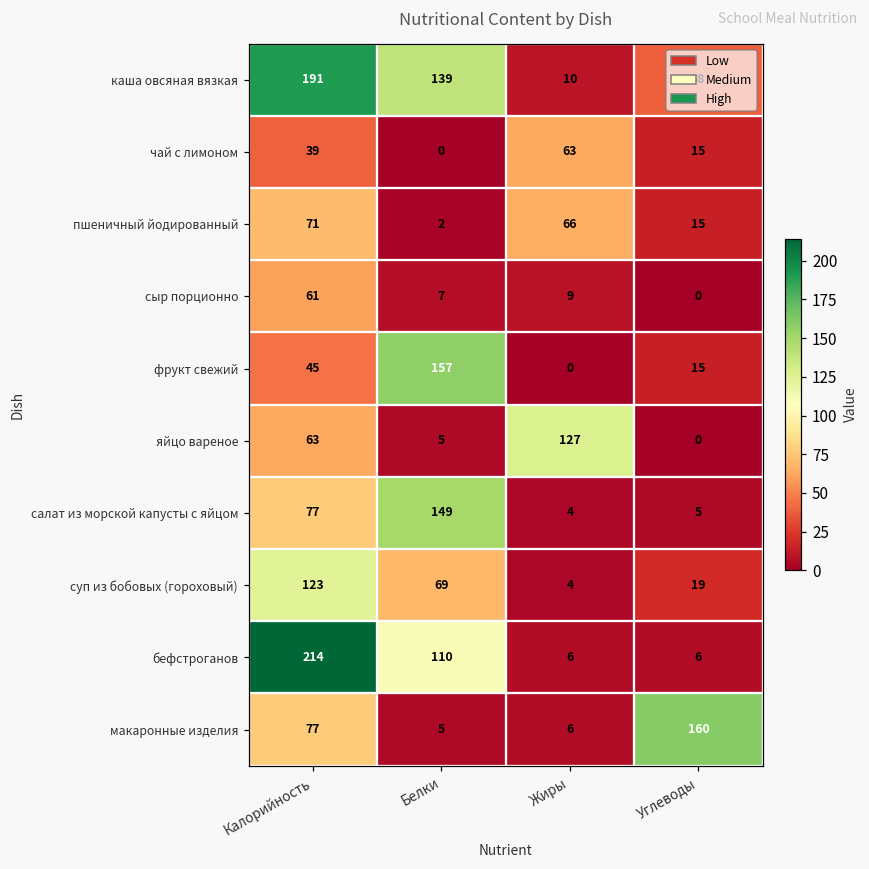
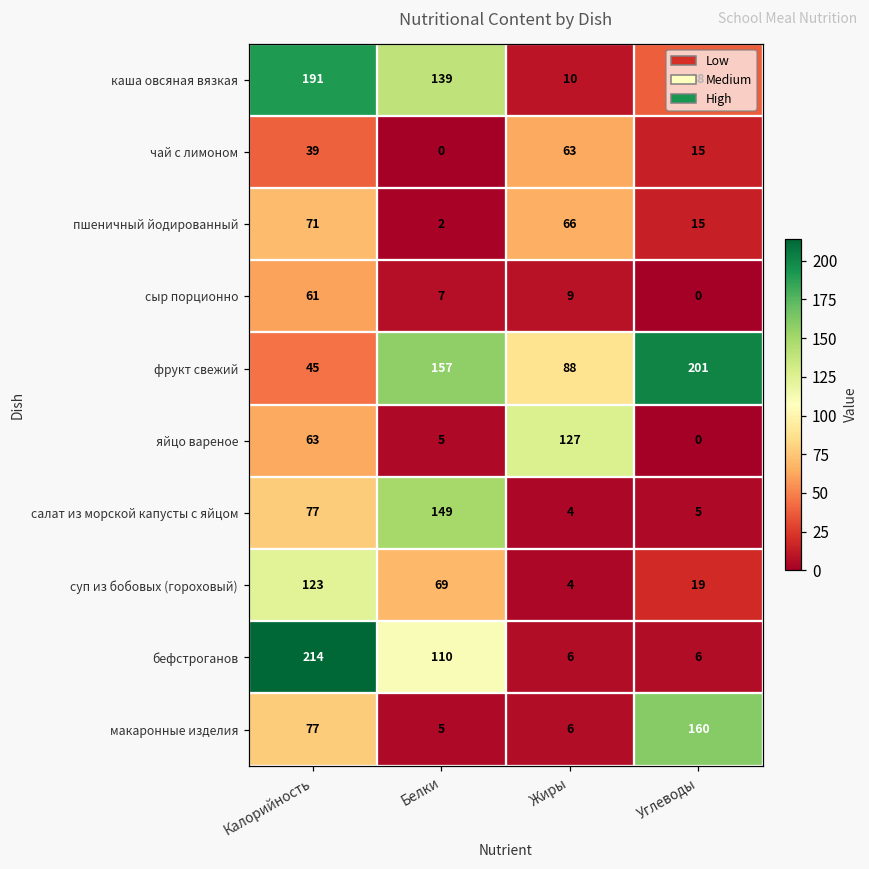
  {
    "каша овсяная вязкая": {
      "Калорийность": 191,
      "Белки": 139,
      "Жиры": 10
    },
    "чай с лимоном": {
      "Калорийность": 39,
      "Белки": 0,
      "Жиры": 63,
      "Углеводы": 15
    },
    "пшеничный йодированный": {
      "Калорийность": 71,
      "Белки": 2,
      "Жиры": 66,
      "Углеводы": 15
    },
    "сыр порционно": {
      "Калорийность": 61,
      "Белки": 7,
      "Жиры": 9,
      "Углеводы": 0
    },
    "фрукт свежий": {
      "Калорийность": 45,
      "Белки": 157,
-     "Жиры": 0,
-     "Углеводы": 15
+     "Жиры": 88,
+     "Углеводы": 201
    },
    "яйцо вареное": {
      "Калорийность": 63,
      "Белки": 5,
      "Жиры": 127,
      "Углеводы": 0
    },
    "салат из морской капусты с яйцом": {
      "Калорийность": 77,
      "Белки": 149,
      "Жиры": 4,
      "Углеводы": 5
    },
    "суп из бобовых (гороховый)": {
      "Калорийность": 123,
      "Белки": 69,
      "Жиры": 4,
      "Углеводы": 19
    },
    "бефстроганов": {
      "Калорийность": 214,
      "Белки": 110,
      "Жиры": 6,
      "Углеводы": 6
    },
    "макаронные изделия": {
      "Калорийность": 77,
      "Белки": 5,
      "Жиры": 6,
      "Углеводы": 160
    }
  }
